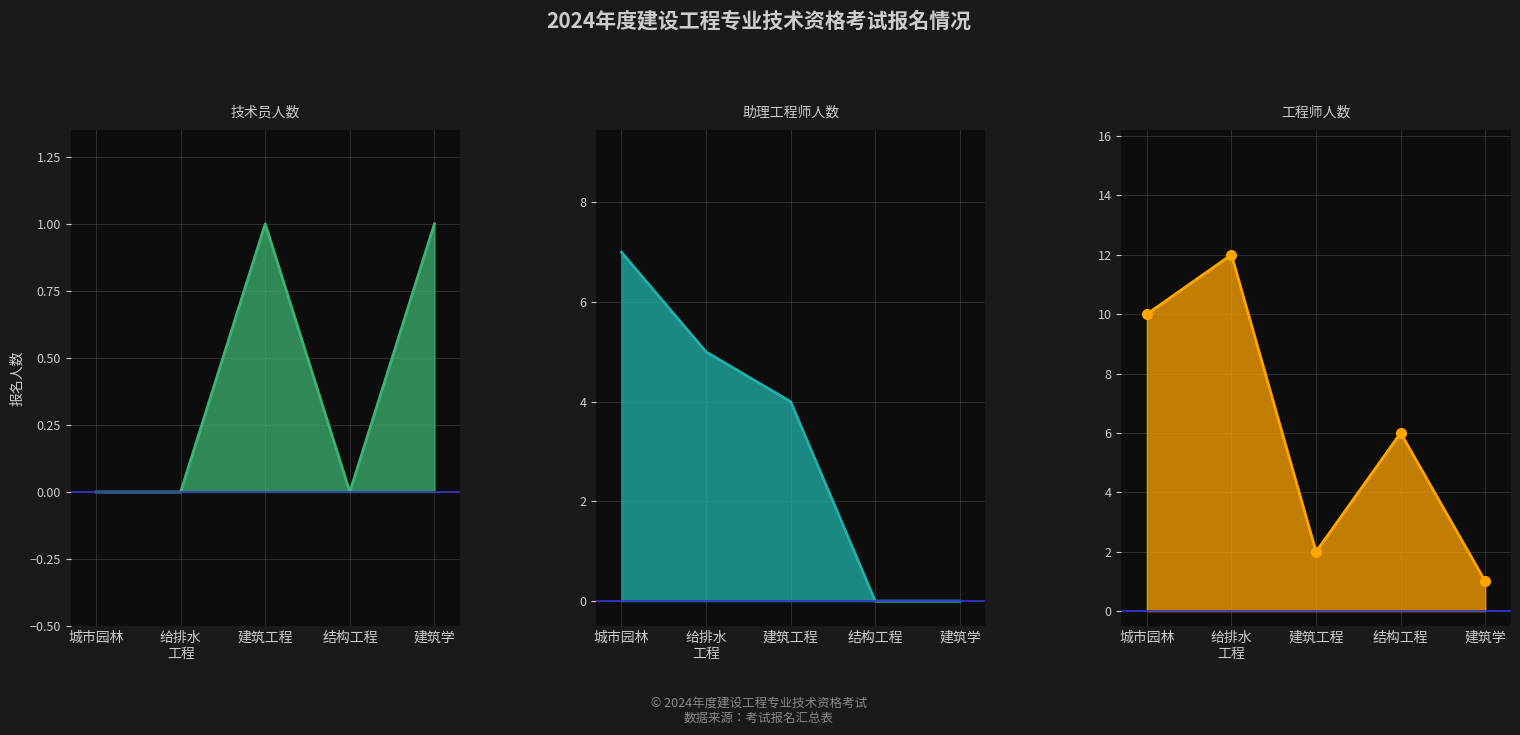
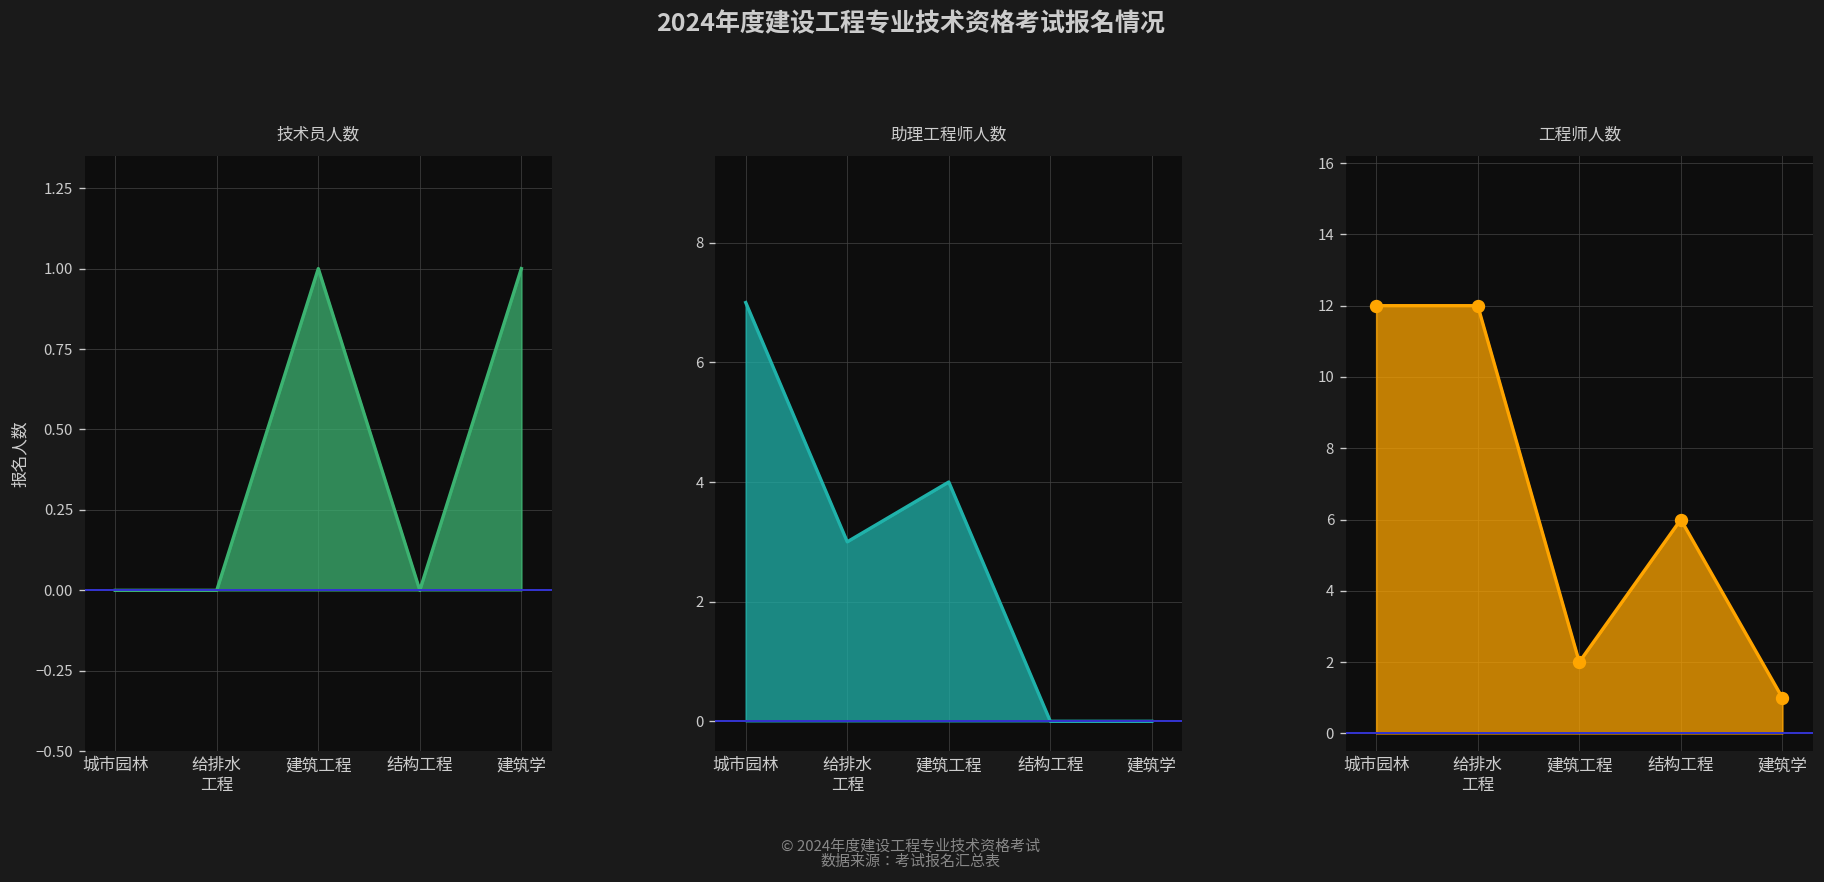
  {
    "技术员人数": {
      "城市园林": 0.00,
      "给排水 工程": 0.00,
      "建筑工程": 1.00,
      "结构工程": 0.00,
      "建筑学": 1.00
    },
    "助理工程师人数": {
      "城市园林": 7,
-     "给排水 工程": 5,
+     "给排水 工程": 3,
      "建筑工程": 4,
      "结构工程": 0,
      "建筑学": 0
    },
    "工程师人数": {
-     "城市园林": 10,
+     "城市园林": 12,
      "给排水 工程": 12,
      "建筑工程": 2,
      "结构工程": 6,
      "建筑学": 1
    }
  }
